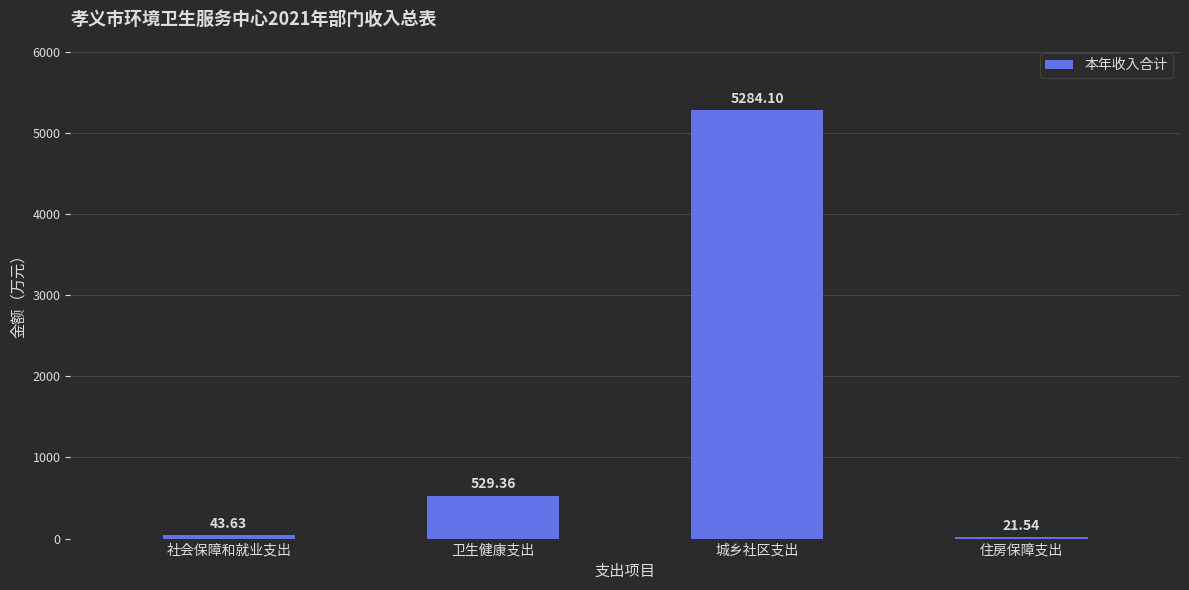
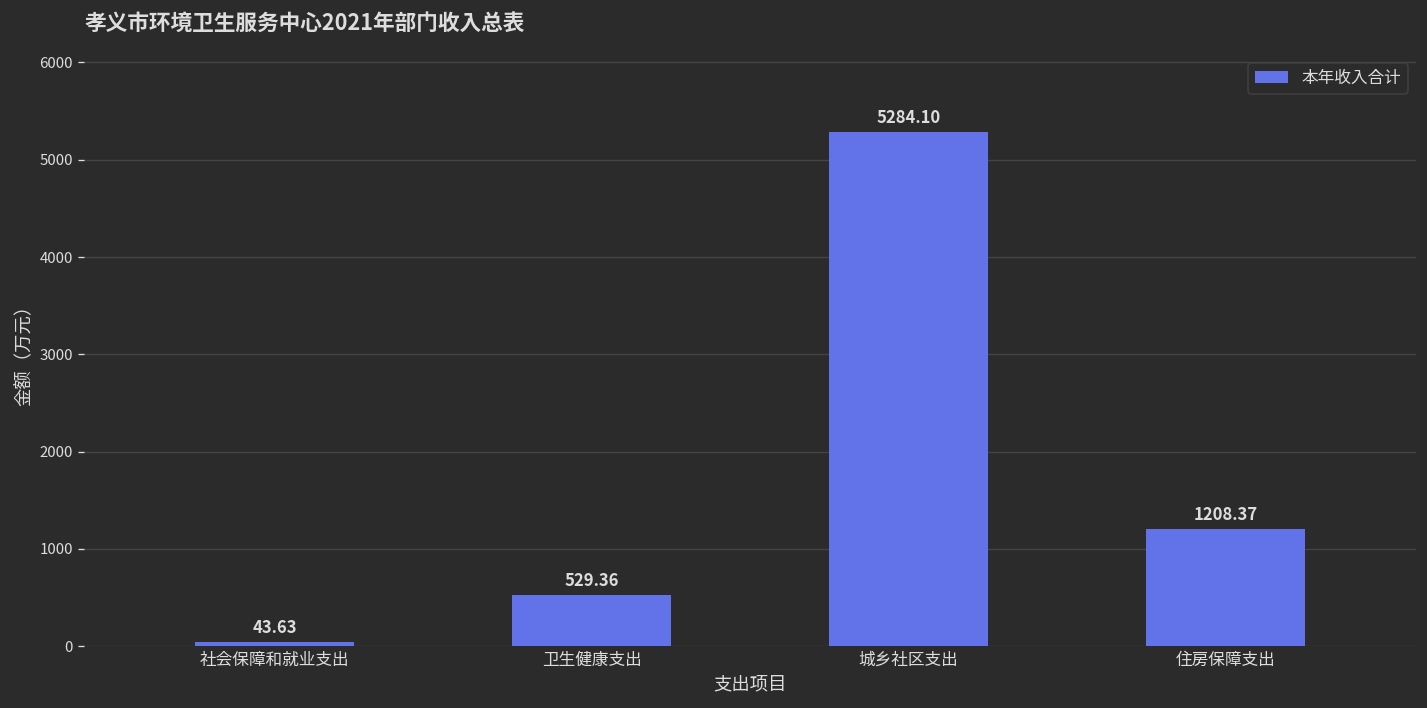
  {
    "社会保障和就业支出": 43.63,
    "卫生健康支出": 529.36,
    "城乡社区支出": 5284.10,
-   "住房保障支出": 21.54
+   "住房保障支出": 1208.37
  }
